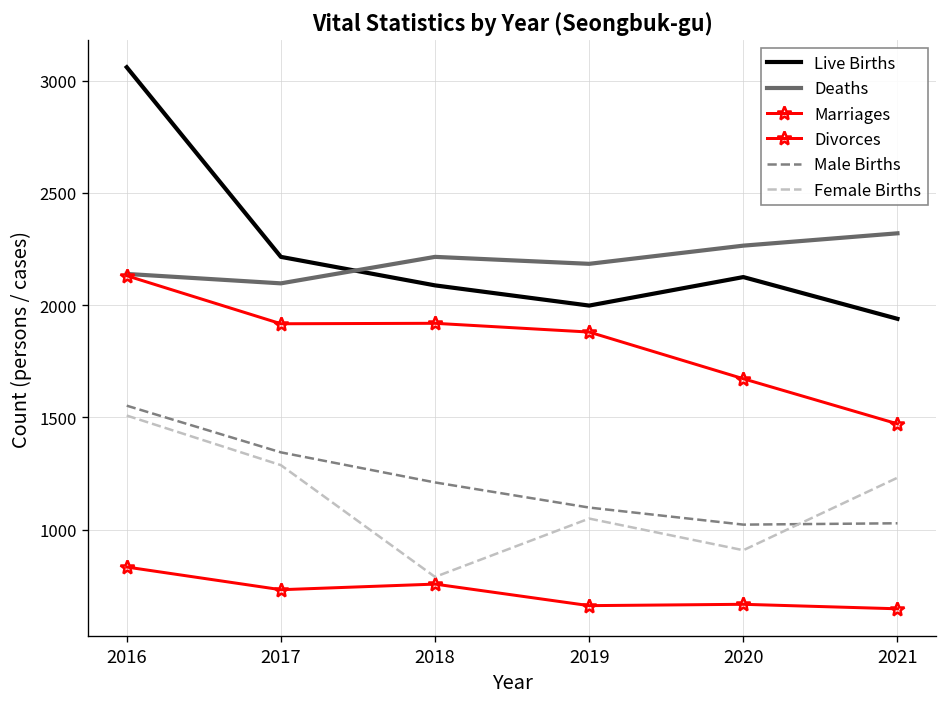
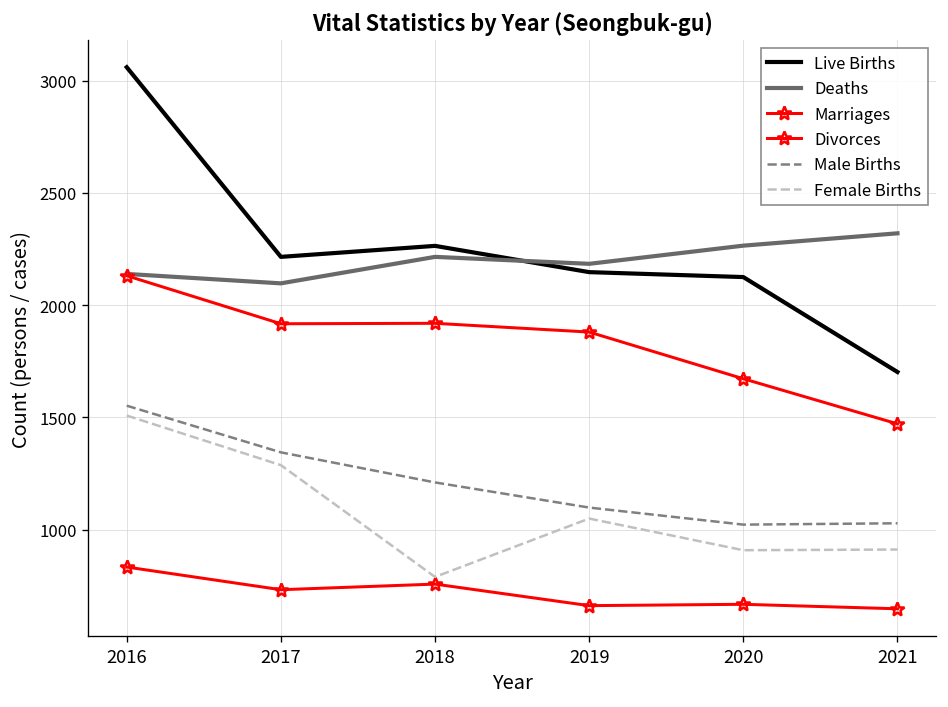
  {
    "Live Births": {
      "2016": 3060,
      "2017": 2220,
-     "2018": 2090,
-     "2019": 2000,
+     "2018": 2260,
+     "2019": 2150,
      "2020": 2130,
-     "2021": 1940
+     "2021": 1700
    },
    "Female Births": {
      "2016": 1510,
      "2017": 1290,
      "2018": 790,
      "2019": 1050,
      "2020": 910,
-     "2021": 1230
+     "2021": 910
    }
  }
